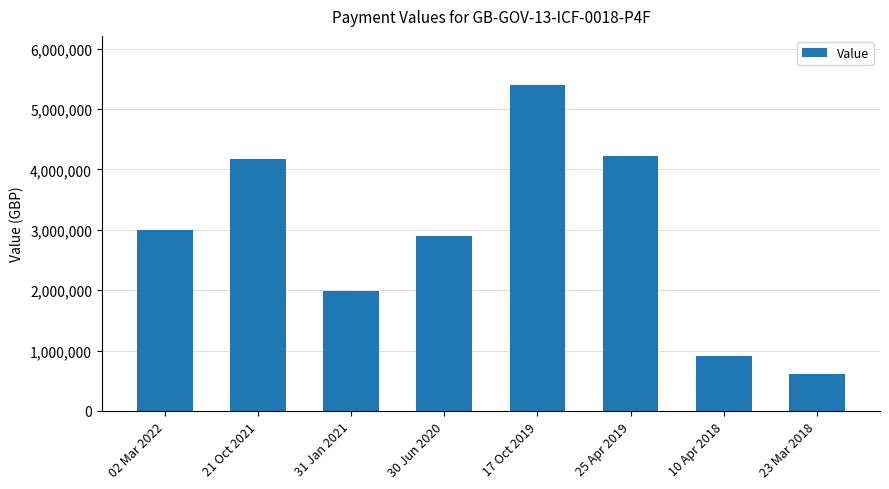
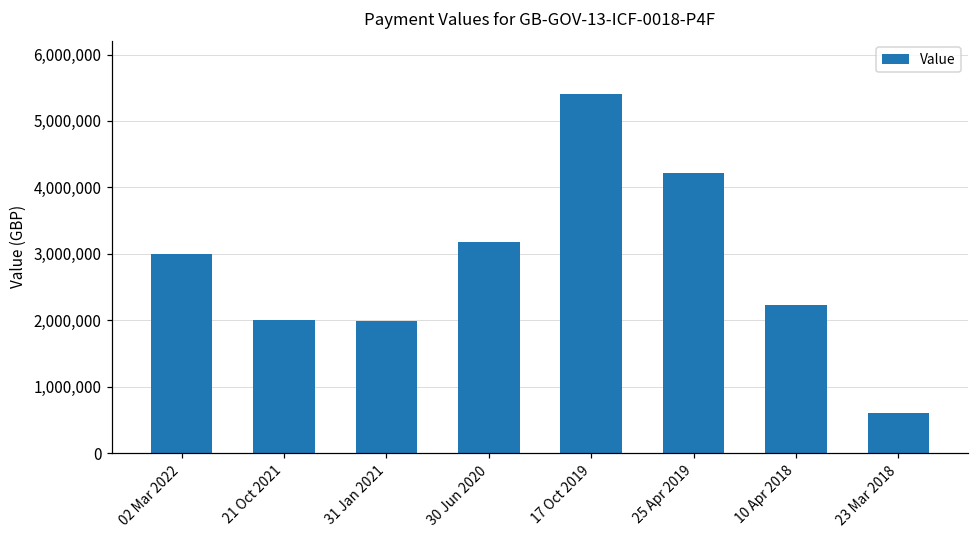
  {
    "02 Mar 2022": "3,000,000",
-   "21 Oct 2021": "4,200,000",
+   "21 Oct 2021": "2,000,000",
    "31 Jan 2021": "2,000,000",
-   "30 Jun 2020": "2,900,000",
+   "30 Jun 2020": "3,200,000",
    "17 Oct 2019": "5,400,000",
    "25 Apr 2019": "4,200,000",
-   "10 Apr 2018": "900,000",
+   "10 Apr 2018": "2,200,000",
    "23 Mar 2018": "600,000"
  }
